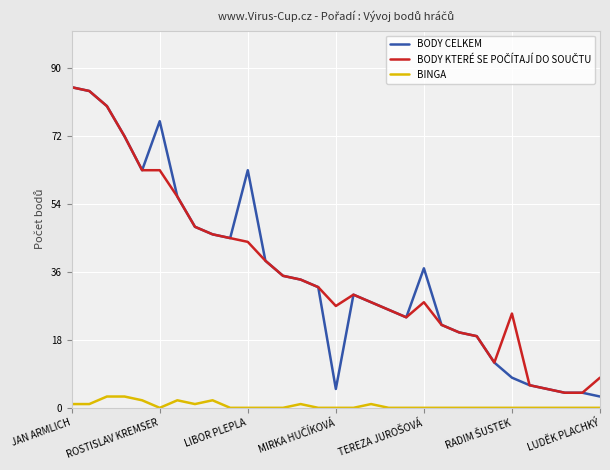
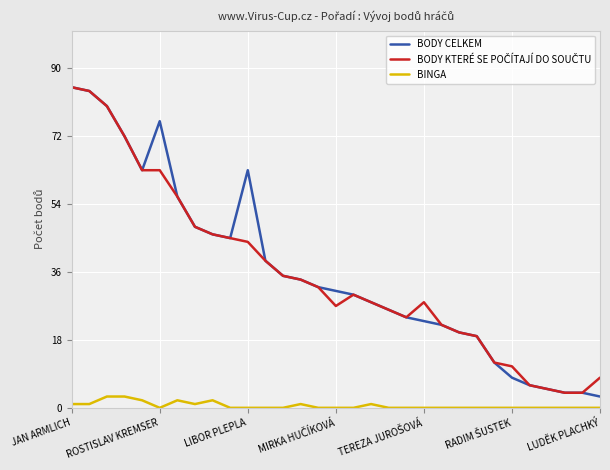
  {
    "BODY CELKEM": {
      "ROSTISLAV KREMSER": 76,
      "LIBOR PLEPLA": 63,
-     "MIRKA HUČÍKOVÁ": 5,
-     "TEREZA JUROŠOVÁ": 37,
+     "MIRKA HUČÍKOVÁ": 31,
+     "TEREZA JUROŠOVÁ": 23,
      "RADIM ŠUSTEK": 8,
      "LUDĚK PLACHKÝ": 3
    },
    "BODY KTERÉ SE POČÍTAJÍ DO SOUČTU": {
      "ROSTISLAV KREMSER": 63,
      "LIBOR PLEPLA": 44,
      "MIRKA HUČÍKOVÁ": 27,
      "TEREZA JUROŠOVÁ": 28,
-     "RADIM ŠUSTEK": 25,
+     "RADIM ŠUSTEK": 11,
      "LUDĚK PLACHKÝ": 8
    },
    "BINGA": {
      "JAN ARMLICH": 1,
      "ROSTISLAV KREMSER": 0,
      "LIBOR PLEPLA": 0,
      "MIRKA HUČÍKOVÁ": 0,
      "TEREZA JUROŠOVÁ": 0,
      "RADIM ŠUSTEK": 0,
      "LUDĚK PLACHKÝ": 0
    }
  }
